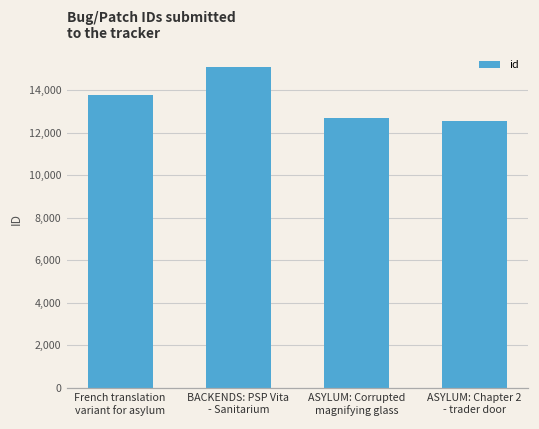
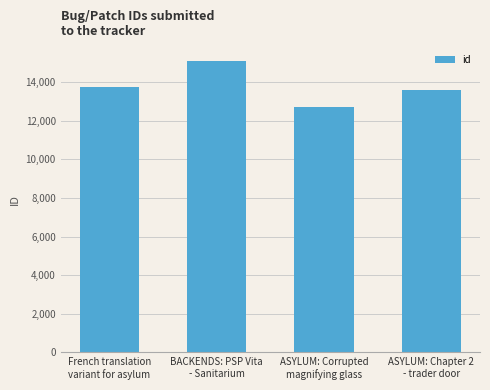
  {
    "French translation variant for asylum": "13,800",
    "BACKENDS: PSP Vita - Sanitarium": "15,100",
    "ASYLUM: Corrupted magnifying glass": "12,700",
-   "ASYLUM: Chapter 2 - trader door": "12,600"
+   "ASYLUM: Chapter 2 - trader door": "13,600"
  }
